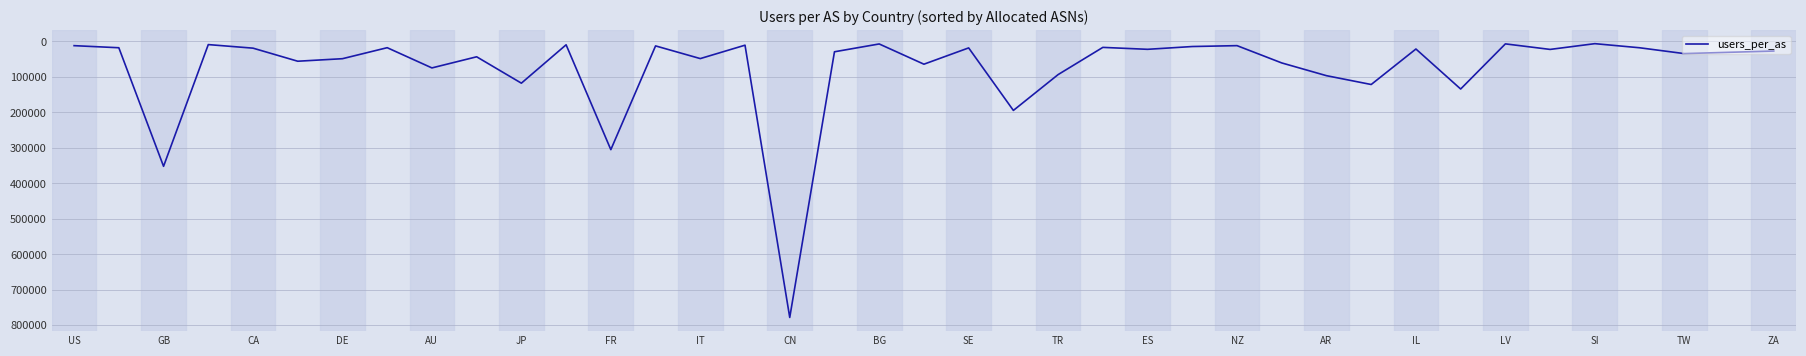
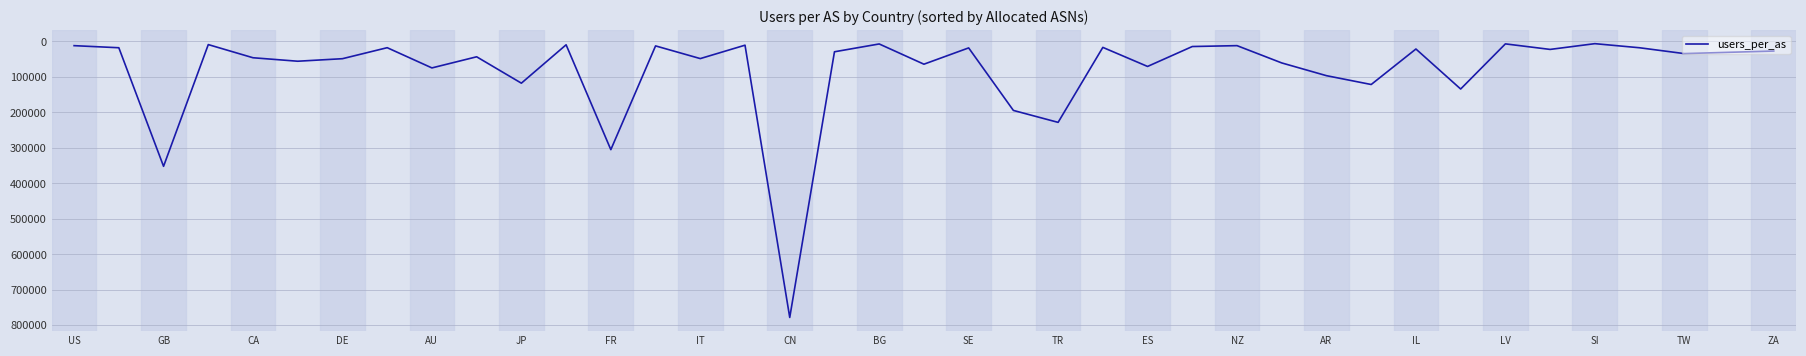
  {
    "US": 10000,
    "GB": 350000,
-   "CA": 20000,
+   "CA": 50000,
    "DE": 50000,
    "AU": 70000,
    "JP": 120000,
    "FR": 300000,
    "IT": 50000,
    "CN": 780000,
    "BG": 10000,
    "SE": 20000,
-   "TR": 90000,
-   "ES": 20000,
+   "TR": 230000,
+   "ES": 70000,
    "NZ": 10000,
    "AR": 100000,
    "IL": 20000,
    "LV": 10000,
    "SI": 10000
  }
